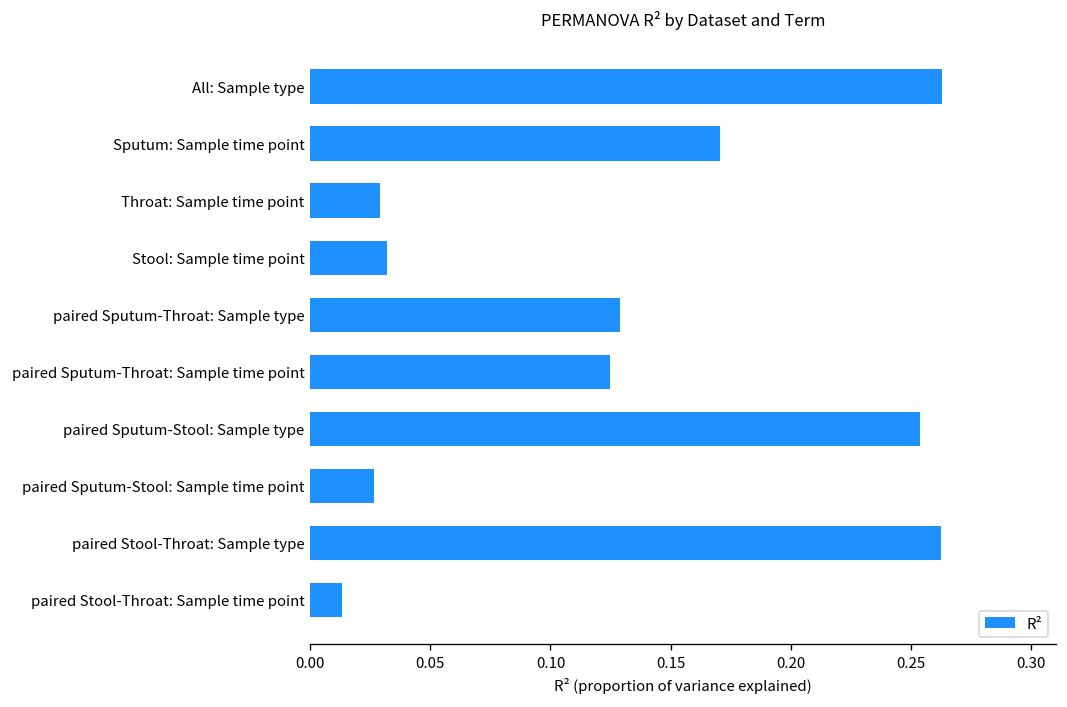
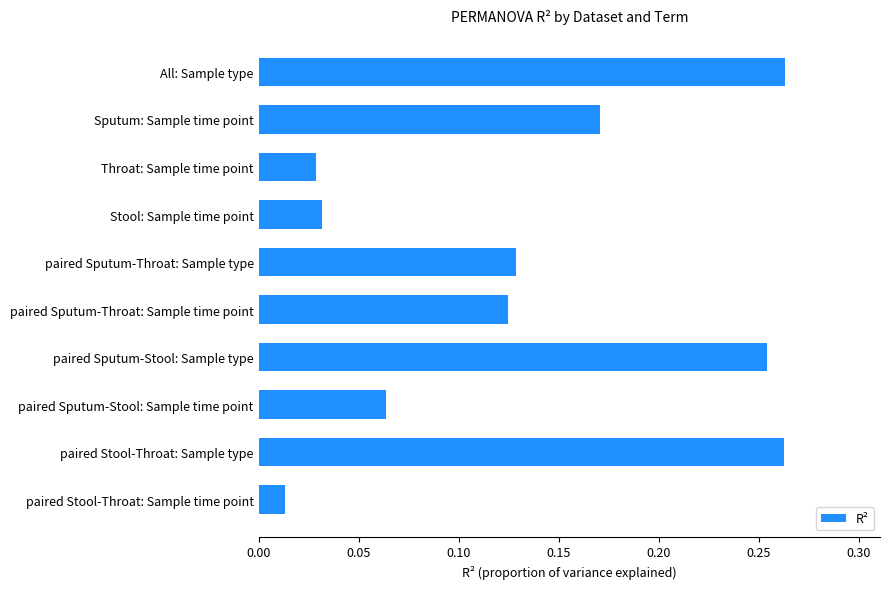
  {
    "All: Sample type": 0.263,
    "Sputum: Sample time point": 0.171,
    "Throat: Sample time point": 0.029,
    "Stool: Sample time point": 0.032,
    "paired Sputum-Throat: Sample type": 0.129,
    "paired Sputum-Throat: Sample time point": 0.125,
    "paired Sputum-Stool: Sample type": 0.254,
-   "paired Sputum-Stool: Sample time point": 0.026,
+   "paired Sputum-Stool: Sample time point": 0.064,
    "paired Stool-Throat: Sample type": 0.263,
    "paired Stool-Throat: Sample time point": 0.013
  }
